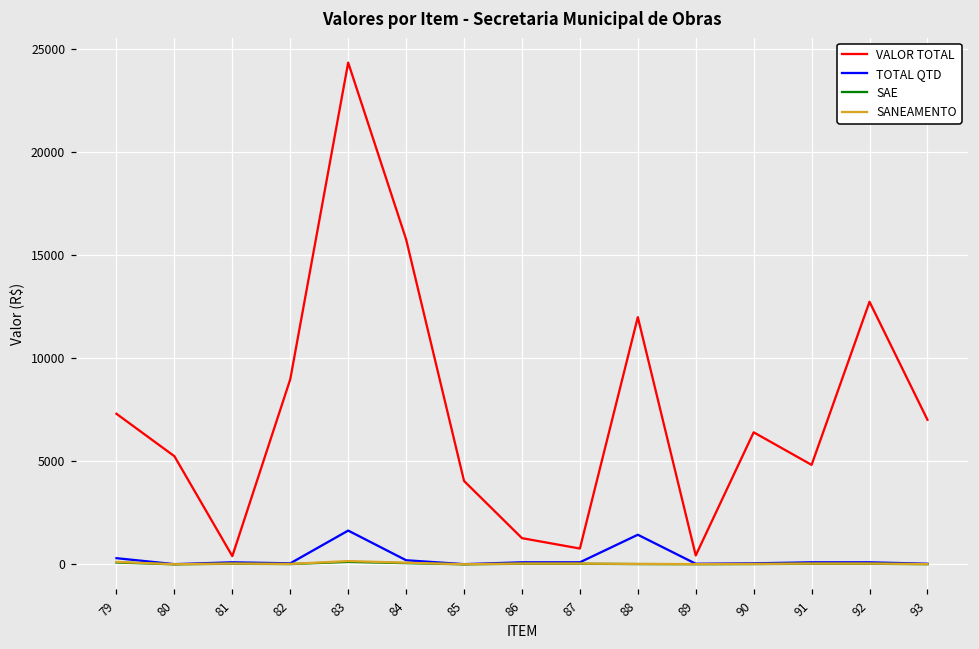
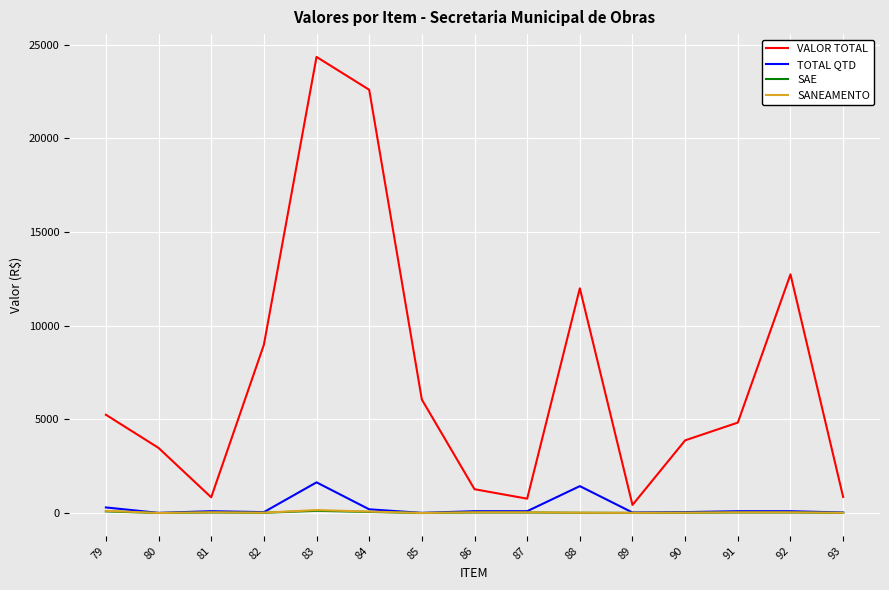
  {
    "VALOR TOTAL": {
-     "79": 7300,
-     "80": 5200,
-     "81": 400,
+     "79": 5300,
+     "80": 3500,
+     "81": 800,
      "82": 9000,
      "83": 24400,
-     "84": 15800,
-     "85": 4000,
+     "84": 22600,
+     "85": 6100,
      "86": 1300,
      "87": 800,
      "88": 12000,
      "89": 400,
-     "90": 6400,
+     "90": 3900,
      "91": 4800,
      "92": 12700,
-     "93": 7000
+     "93": 900
    },
    "TOTAL QTD": {
      "79": 300,
      "83": 1600,
      "88": 1400
    }
  }
